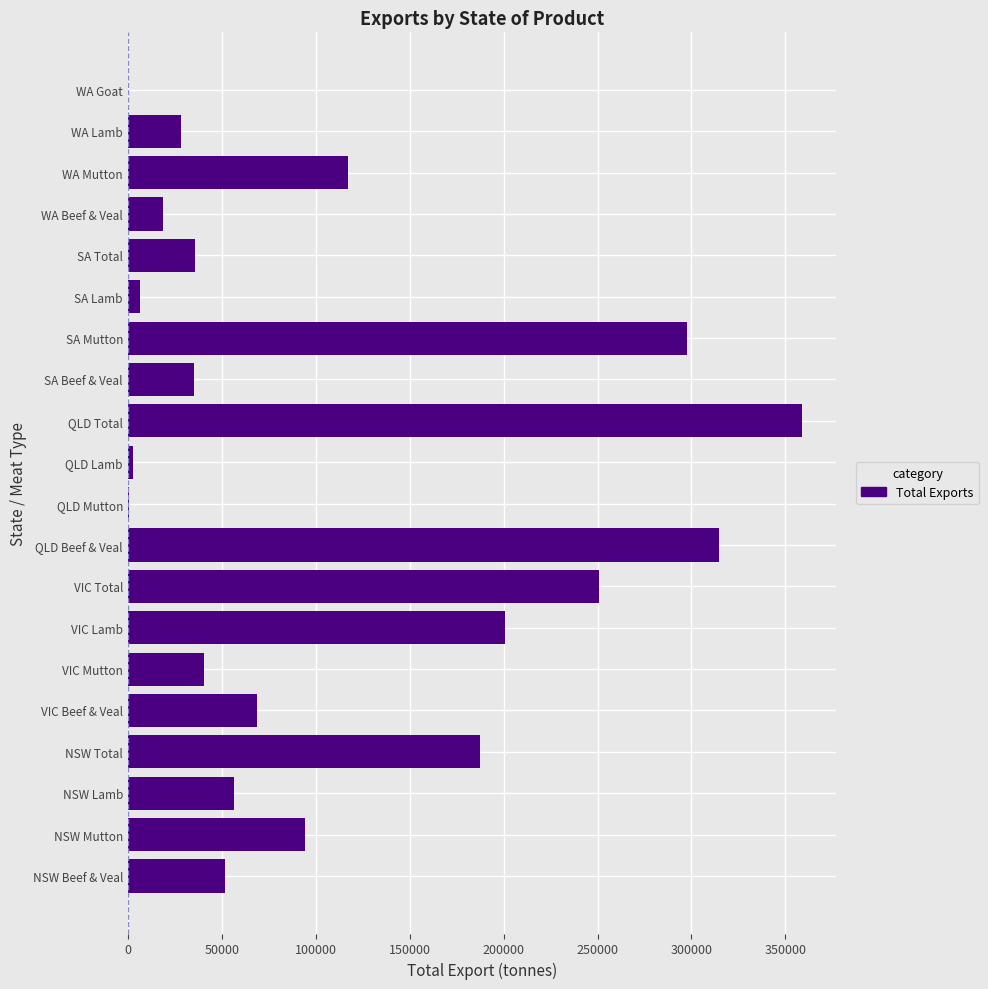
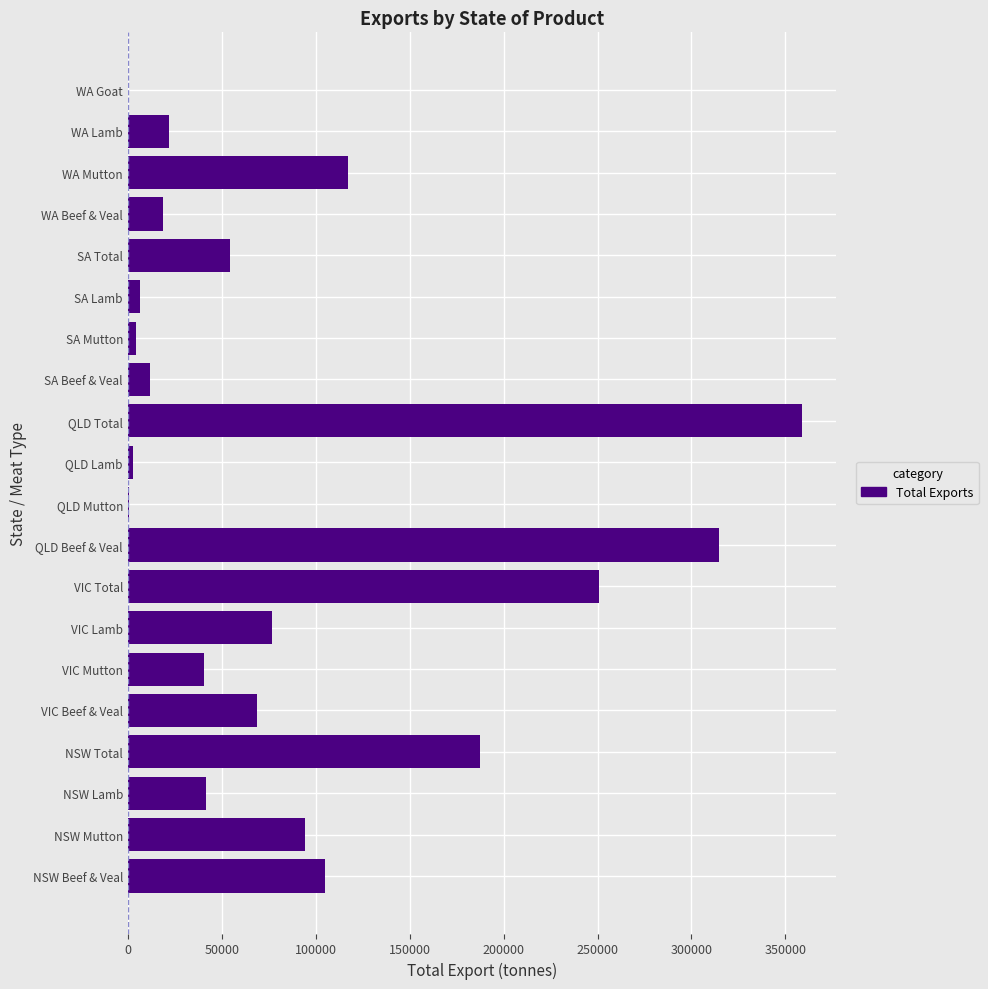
  {
-   "WA Lamb": 28000,
+   "WA Lamb": 22000,
    "WA Mutton": 117000,
    "WA Beef & Veal": 19000,
-   "SA Total": 36000,
+   "SA Total": 55000,
    "SA Lamb": 7000,
-   "SA Mutton": 297000,
-   "SA Beef & Veal": 35000,
+   "SA Mutton": 4000,
+   "SA Beef & Veal": 12000,
    "QLD Total": 359000,
    "QLD Lamb": 3000,
    "QLD Beef & Veal": 314000,
    "VIC Total": 251000,
-   "VIC Lamb": 201000,
+   "VIC Lamb": 77000,
    "VIC Mutton": 41000,
    "VIC Beef & Veal": 69000,
    "NSW Total": 187000,
-   "NSW Lamb": 56000,
+   "NSW Lamb": 42000,
    "NSW Mutton": 94000,
-   "NSW Beef & Veal": 52000
+   "NSW Beef & Veal": 105000
  }
